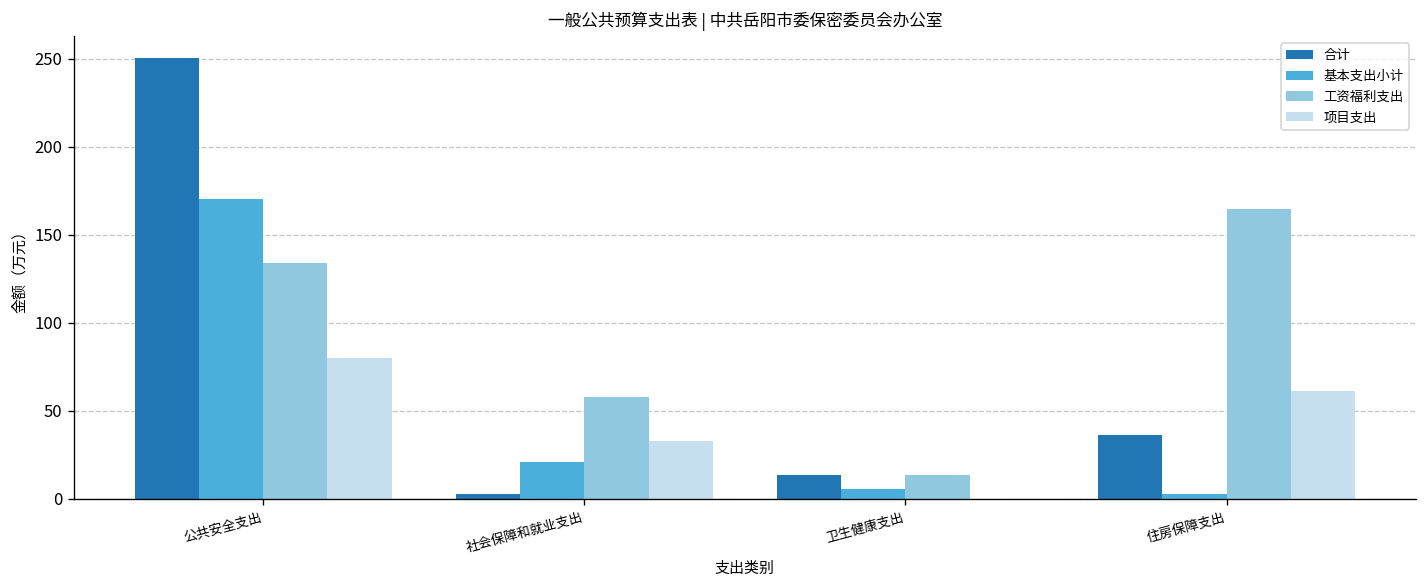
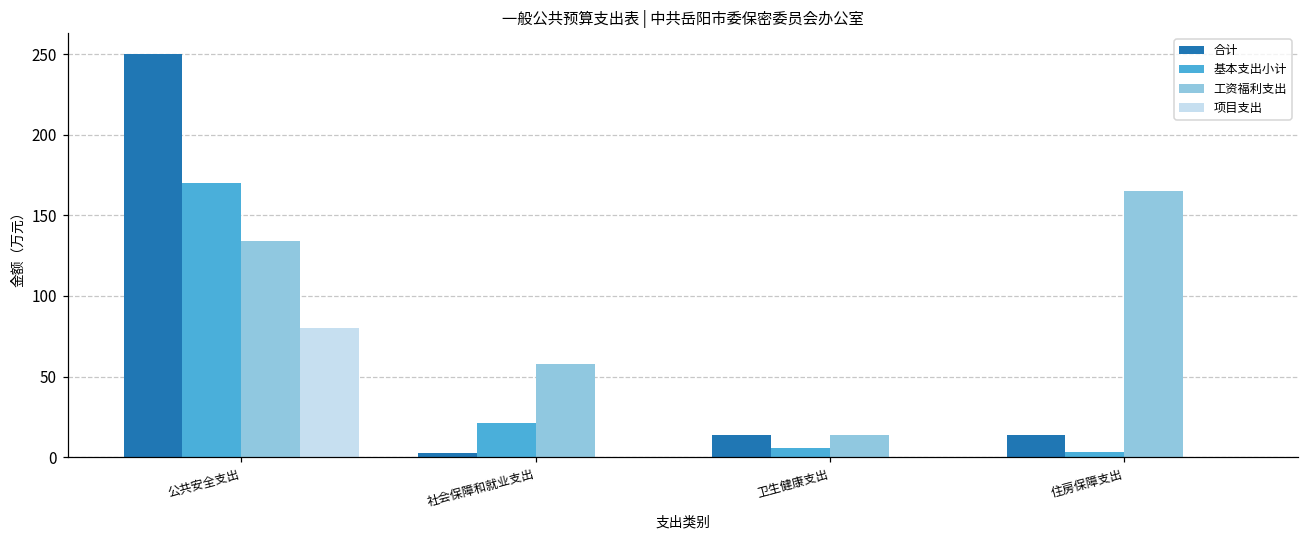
  {
    "合计": {
      "公共安全支出": 250,
      "社会保障和就业支出": 3,
      "卫生健康支出": 13,
-     "住房保障支出": 36
+     "住房保障支出": 14
    },
    "基本支出小计": {
      "公共安全支出": 170,
      "社会保障和就业支出": 21,
      "卫生健康支出": 5,
      "住房保障支出": 3
    },
    "工资福利支出": {
      "公共安全支出": 134,
      "社会保障和就业支出": 58,
      "卫生健康支出": 13,
      "住房保障支出": 165
    },
    "项目支出": {
      "公共安全支出": 80,
-     "社会保障和就业支出": 33,
+     "社会保障和就业支出": 0,
      "卫生健康支出": 0,
-     "住房保障支出": 61
+     "住房保障支出": 0
    }
  }
